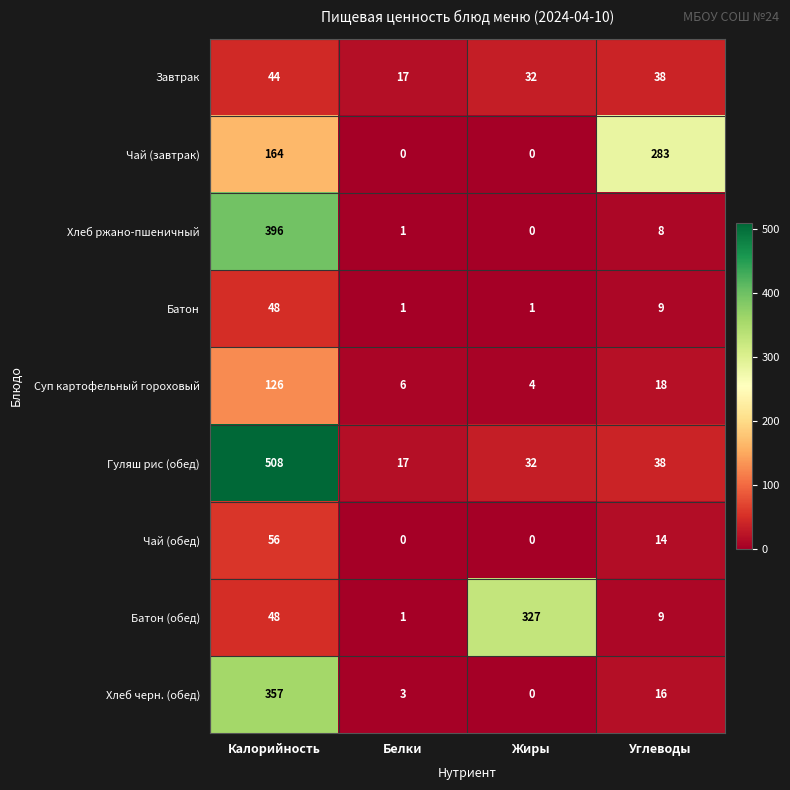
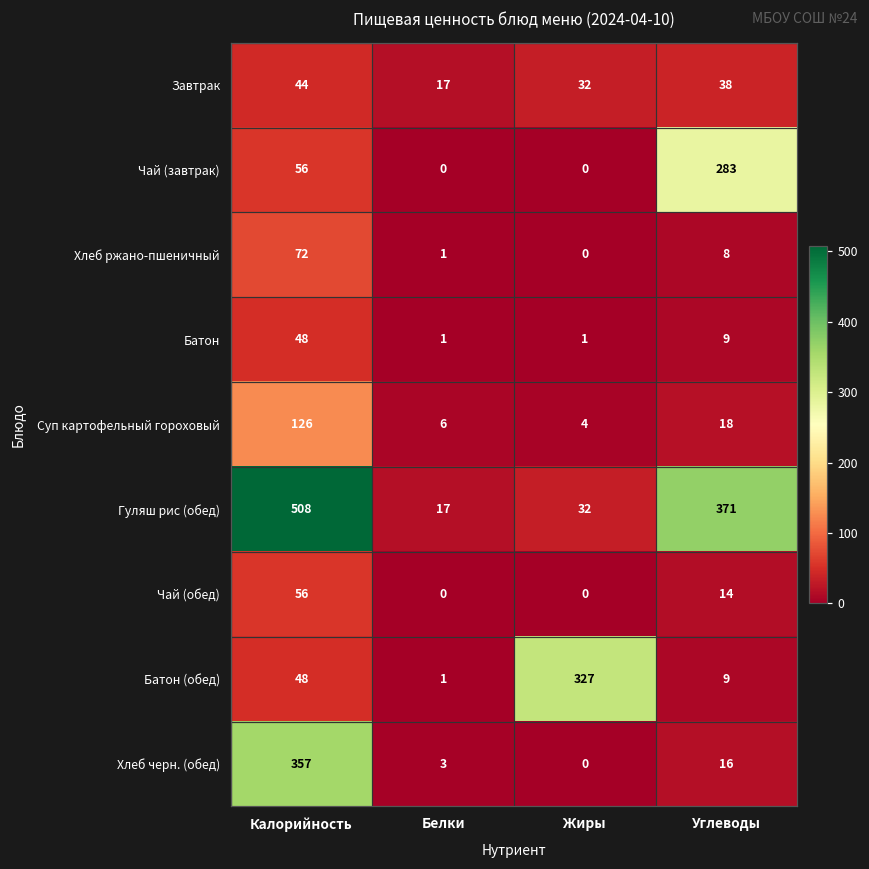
  {
    "Завтрак": {
      "Калорийность": 44,
      "Белки": 17,
      "Жиры": 32,
      "Углеводы": 38
    },
    "Чай (завтрак)": {
-     "Калорийность": 164,
+     "Калорийность": 56,
      "Белки": 0,
      "Жиры": 0,
      "Углеводы": 283
    },
    "Хлеб ржано-пшеничный": {
-     "Калорийность": 396,
+     "Калорийность": 72,
      "Белки": 1,
      "Жиры": 0,
      "Углеводы": 8
    },
    "Батон": {
      "Калорийность": 48,
      "Белки": 1,
      "Жиры": 1,
      "Углеводы": 9
    },
    "Суп картофельный гороховый": {
      "Калорийность": 126,
      "Белки": 6,
      "Жиры": 4,
      "Углеводы": 18
    },
    "Гуляш рис (обед)": {
      "Калорийность": 508,
      "Белки": 17,
      "Жиры": 32,
-     "Углеводы": 38
+     "Углеводы": 371
    },
    "Чай (обед)": {
      "Калорийность": 56,
      "Белки": 0,
      "Жиры": 0,
      "Углеводы": 14
    },
    "Батон (обед)": {
      "Калорийность": 48,
      "Белки": 1,
      "Жиры": 327,
      "Углеводы": 9
    },
    "Хлеб черн. (обед)": {
      "Калорийность": 357,
      "Белки": 3,
      "Жиры": 0,
      "Углеводы": 16
    }
  }
